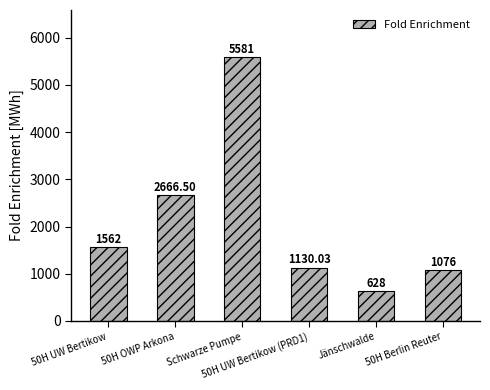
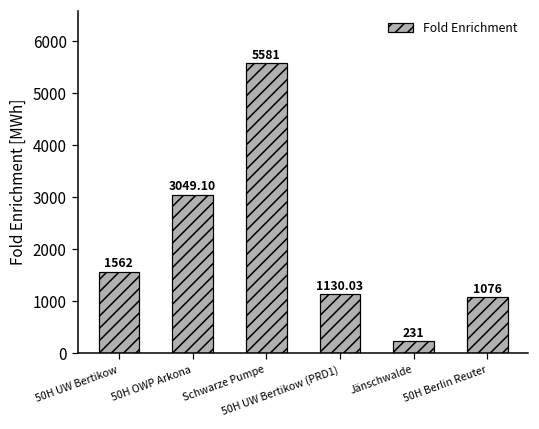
  {
    "50H UW Bertikow": 1562,
-   "50H OWP Arkona": 2666.50,
+   "50H OWP Arkona": 3049.10,
    "Schwarze Pumpe": 5581,
    "50H UW Bertikow (PRD1)": 1130.03,
-   "Jänschwalde": 628,
+   "Jänschwalde": 231,
    "50H Berlin Reuter": 1076
  }
